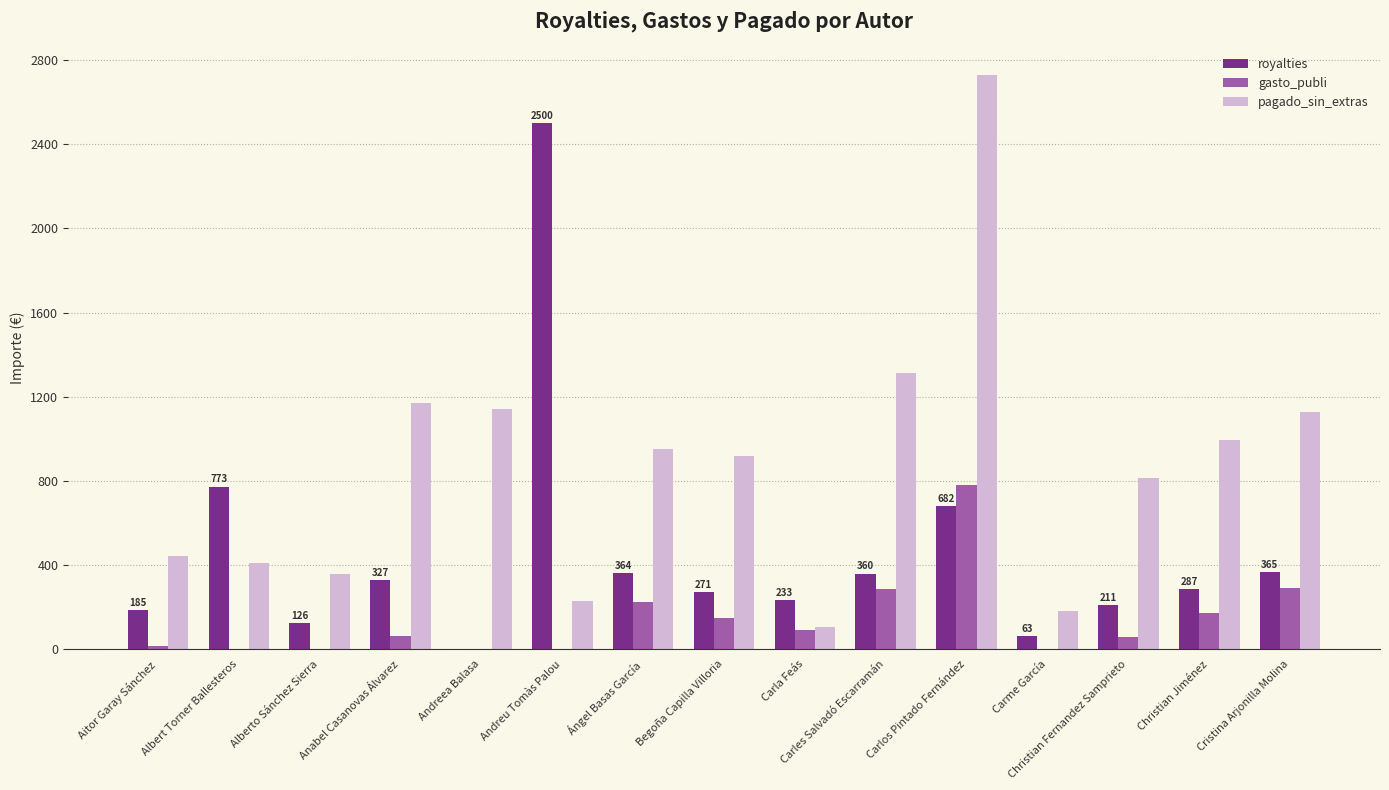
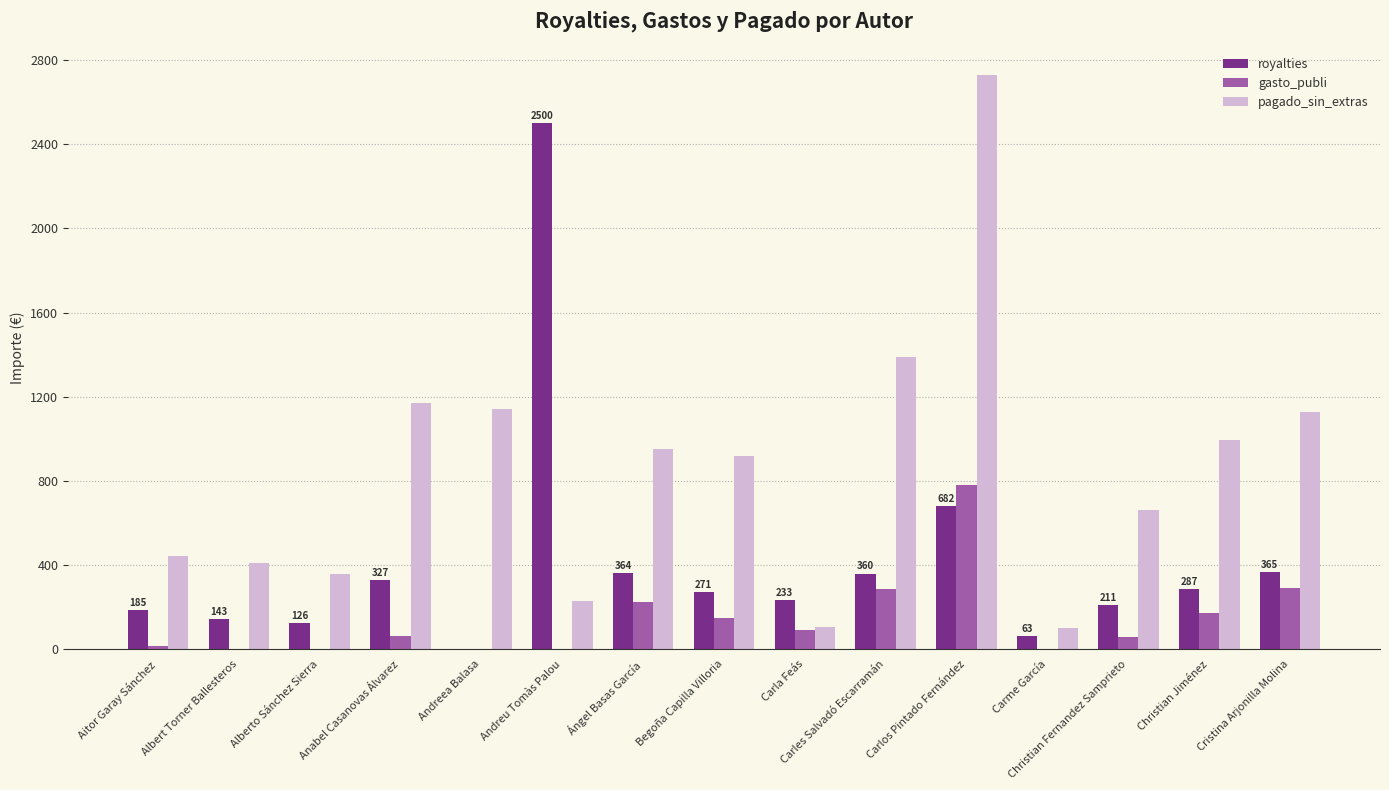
  {
    "royalties": {
      "Aitor Garay Sánchez": 185,
-     "Albert Torner Ballesteros": 773,
+     "Albert Torner Ballesteros": 143,
      "Alberto Sánchez Sierra": 126,
      "Anabel Casanovas Álvarez": 327,
      "Andreu Tomàs Palou": 2500,
      "Ángel Basas García": 364,
      "Begoña Capilla Villoria": 271,
      "Carla Feás": 233,
      "Carles Salvadó Escarramán": 360,
      "Carlos Pintado Fernández": 682,
      "Carme García": 63,
      "Christian Fernandez Samprieto": 211,
      "Christian Jiménez": 287,
      "Cristina Arjonilla Molina": 365
    },
    "gasto_publi": {
      "Aitor Garay Sánchez": 20,
      "Albert Torner Ballesteros": 0,
      "Alberto Sánchez Sierra": 0,
      "Anabel Casanovas Álvarez": 60,
      "Andreea Balasa": 0,
      "Andreu Tomàs Palou": 0,
      "Ángel Basas García": 230,
      "Begoña Capilla Villoria": 150,
      "Carla Feás": 90,
      "Carles Salvadó Escarramán": 280,
      "Carlos Pintado Fernández": 780,
      "Carme García": 0,
      "Christian Fernandez Samprieto": 60,
      "Christian Jiménez": 170,
      "Cristina Arjonilla Molina": 290
    },
    "pagado_sin_extras": {
      "Aitor Garay Sánchez": 450,
      "Albert Torner Ballesteros": 410,
      "Alberto Sánchez Sierra": 360,
      "Anabel Casanovas Álvarez": 1170,
      "Andreea Balasa": 1140,
      "Andreu Tomàs Palou": 230,
      "Ángel Basas García": 950,
      "Begoña Capilla Villoria": 920,
      "Carla Feás": 110,
-     "Carles Salvadó Escarramán": 1310,
+     "Carles Salvadó Escarramán": 1390,
      "Carlos Pintado Fernández": 2730,
-     "Carme García": 180,
-     "Christian Fernandez Samprieto": 810,
+     "Carme García": 100,
+     "Christian Fernandez Samprieto": 660,
      "Christian Jiménez": 990,
      "Cristina Arjonilla Molina": 1130
    }
  }
